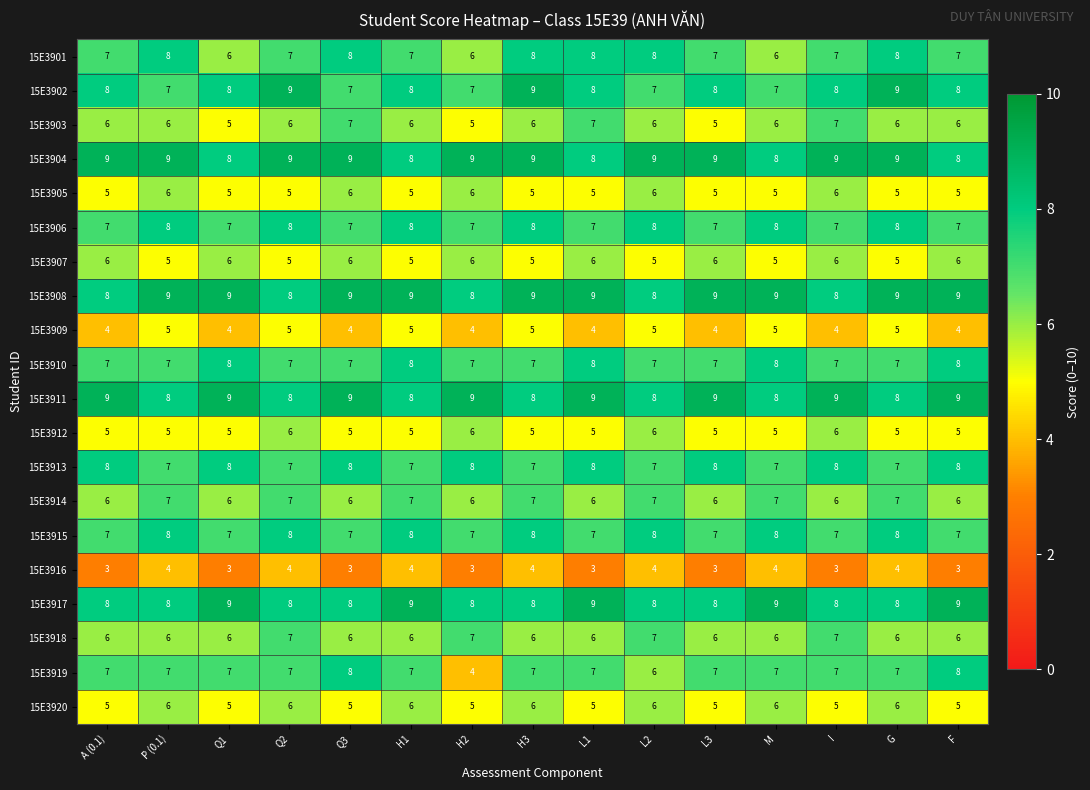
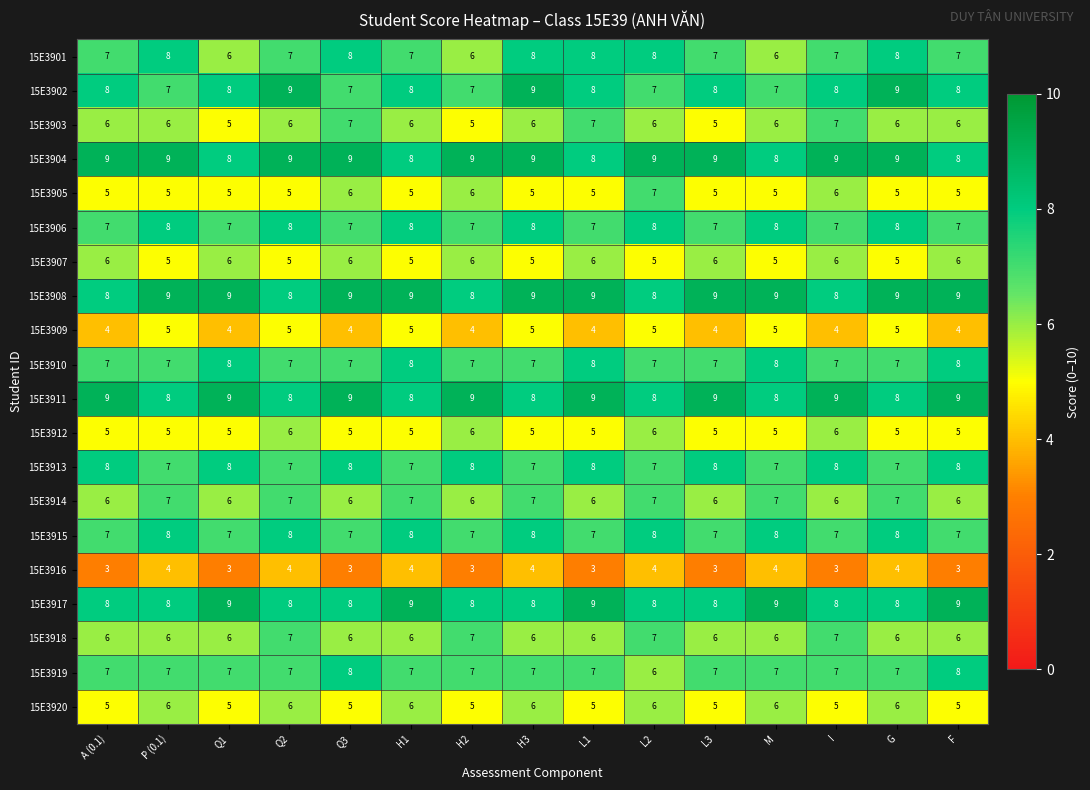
  {
    "15E3905": {
      "A (0.1)": 5,
-     "P (0.1)": 6,
+     "P (0.1)": 5,
      "Q1": 5,
      "Q2": 5,
      "Q3": 6,
      "H1": 5,
      "H2": 6,
      "H3": 5,
      "L1": 5,
-     "L2": 6,
+     "L2": 7,
      "L3": 5,
      "M": 5,
      "I": 6,
      "G": 5,
      "F": 5
    },
    "15E3919": {
      "A (0.1)": 7,
      "P (0.1)": 7,
      "Q1": 7,
      "Q2": 7,
      "Q3": 8,
      "H1": 7,
-     "H2": 4,
+     "H2": 7,
      "H3": 7,
      "L1": 7,
      "L2": 6,
      "L3": 7,
      "M": 7,
      "I": 7,
      "G": 7,
      "F": 8
    }
  }
